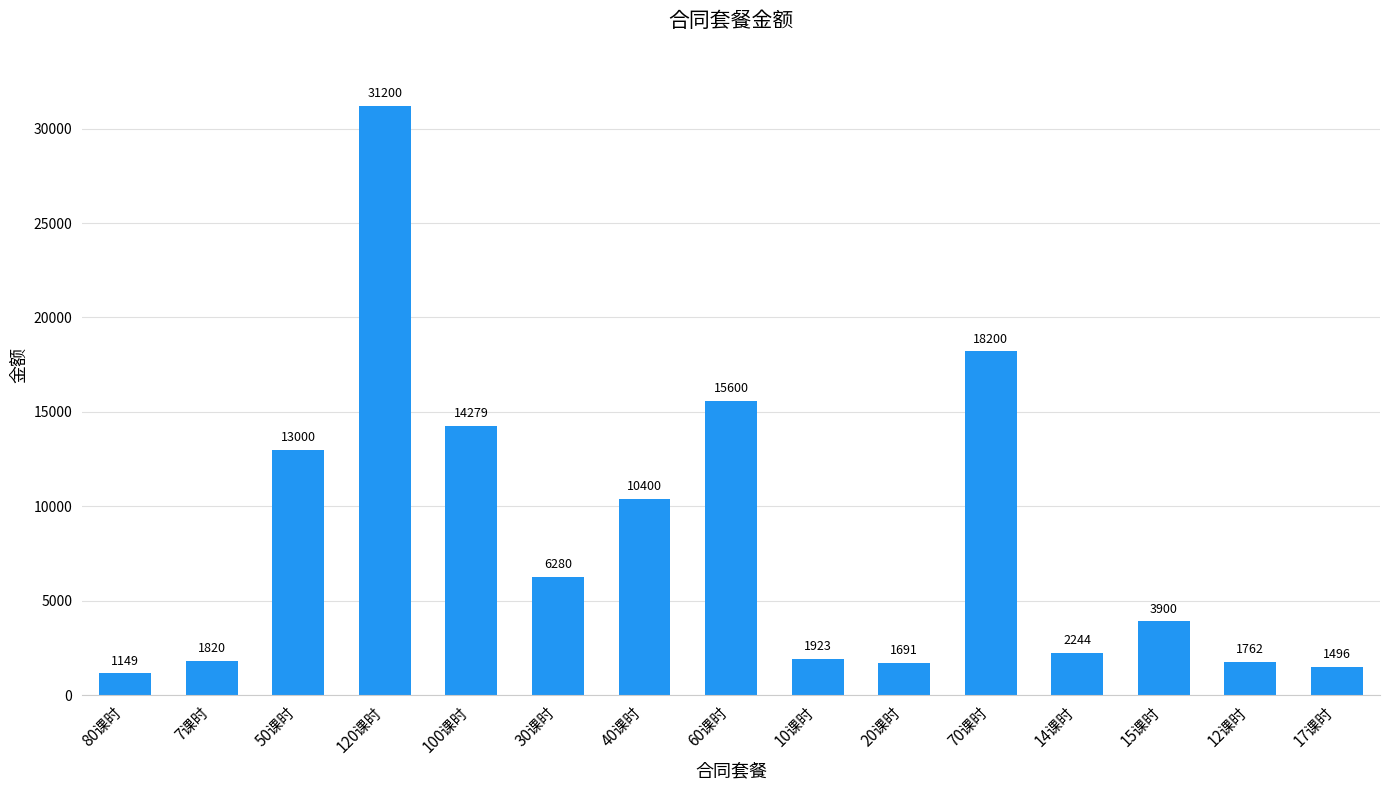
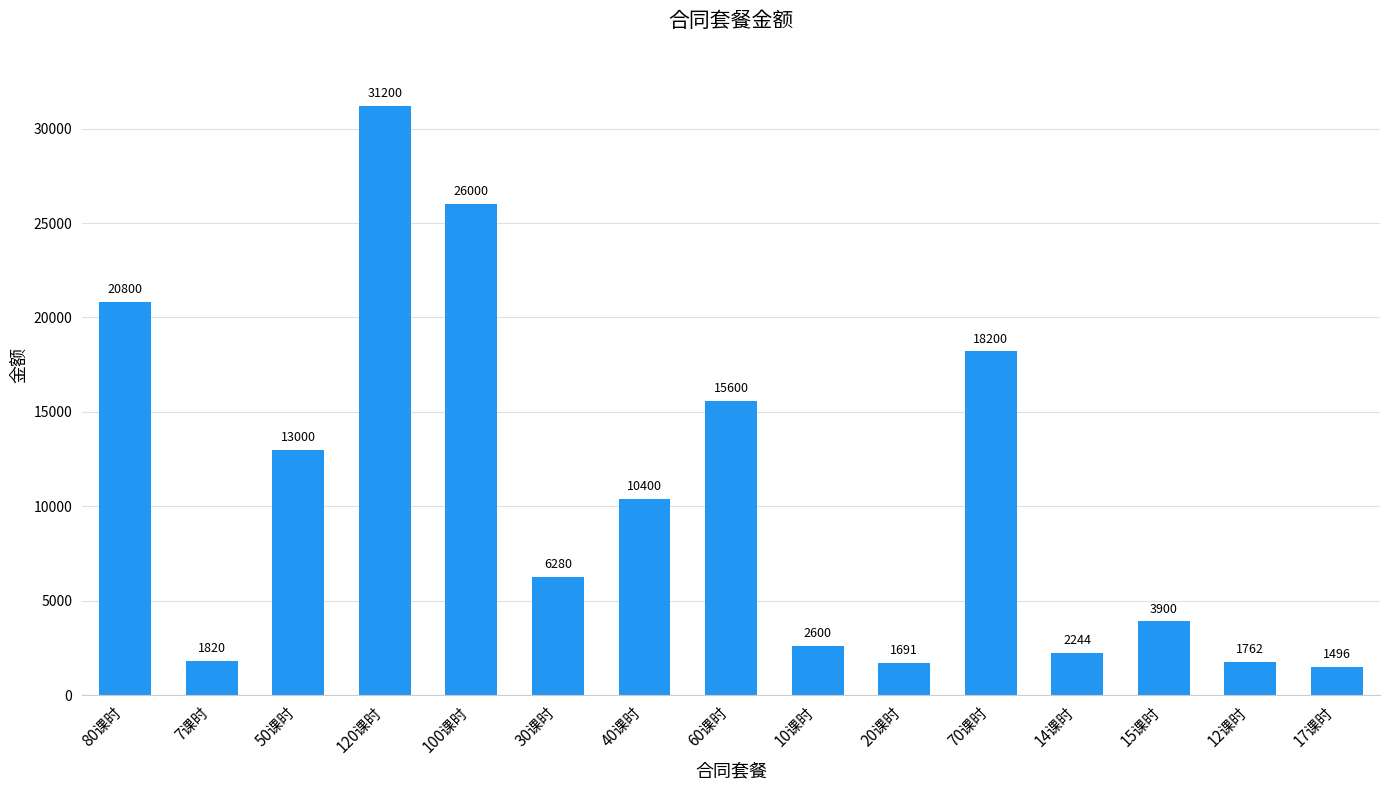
  {
-   "80课时": 1149,
+   "80课时": 20800,
    "7课时": 1820,
    "50课时": 13000,
    "120课时": 31200,
-   "100课时": 14279,
+   "100课时": 26000,
    "30课时": 6280,
    "40课时": 10400,
    "60课时": 15600,
-   "10课时": 1923,
+   "10课时": 2600,
    "20课时": 1691,
    "70课时": 18200,
    "14课时": 2244,
    "15课时": 3900,
    "12课时": 1762,
    "17课时": 1496
  }
